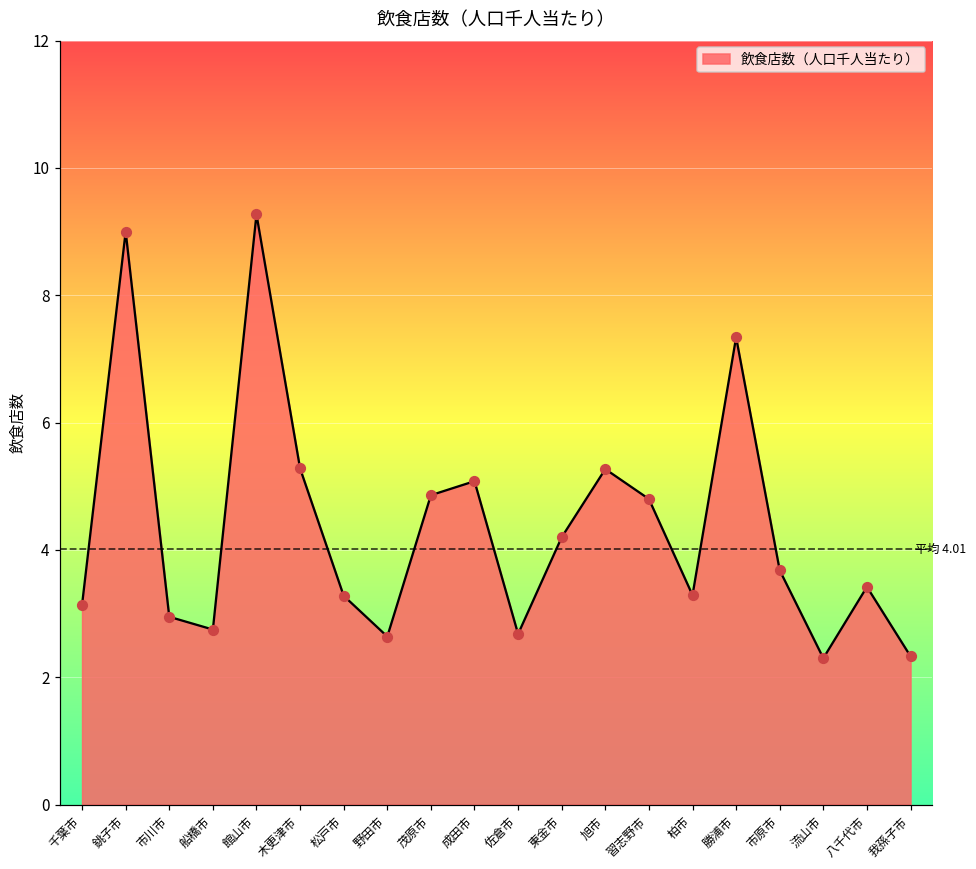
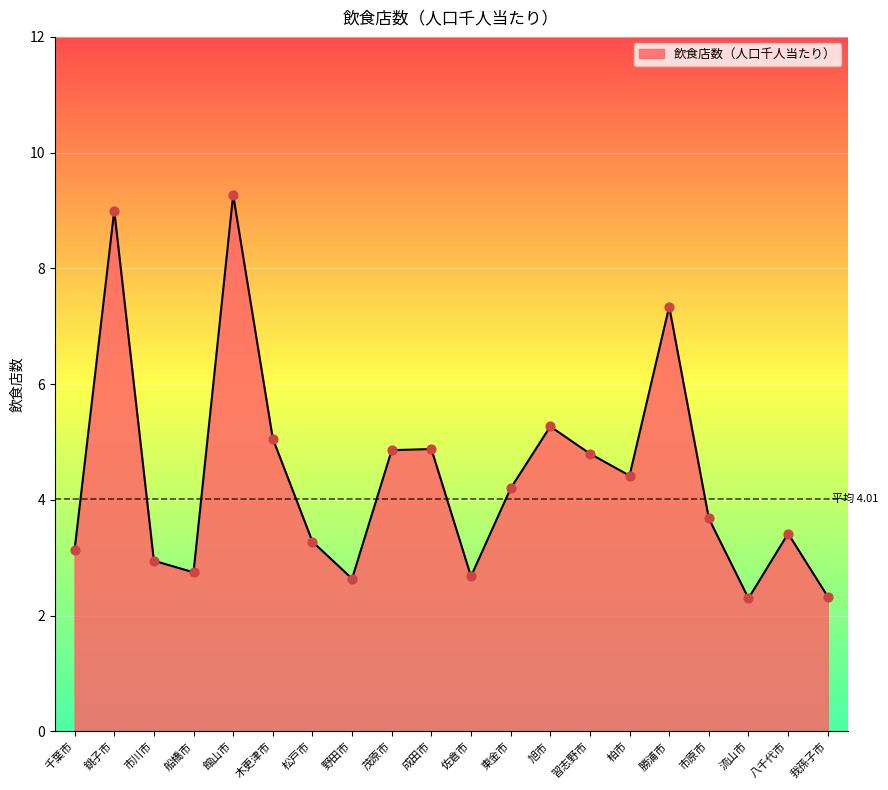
  {
    "千葉市": 3.1,
    "銚子市": 9.0,
    "市川市": 3.0,
    "船橋市": 2.8,
    "館山市": 9.3,
-   "木更津市": 5.3,
+   "木更津市": 5.1,
    "松戸市": 3.3,
    "野田市": 2.6,
    "茂原市": 4.9,
-   "成田市": 5.1,
+   "成田市": 4.9,
    "佐倉市": 2.7,
    "東金市": 4.2,
    "旭市": 5.3,
    "習志野市": 4.8,
-   "柏市": 3.3,
+   "柏市": 4.4,
    "勝浦市": 7.3,
    "市原市": 3.7,
    "流山市": 2.3,
    "八千代市": 3.4,
    "我孫子市": 2.3
  }
